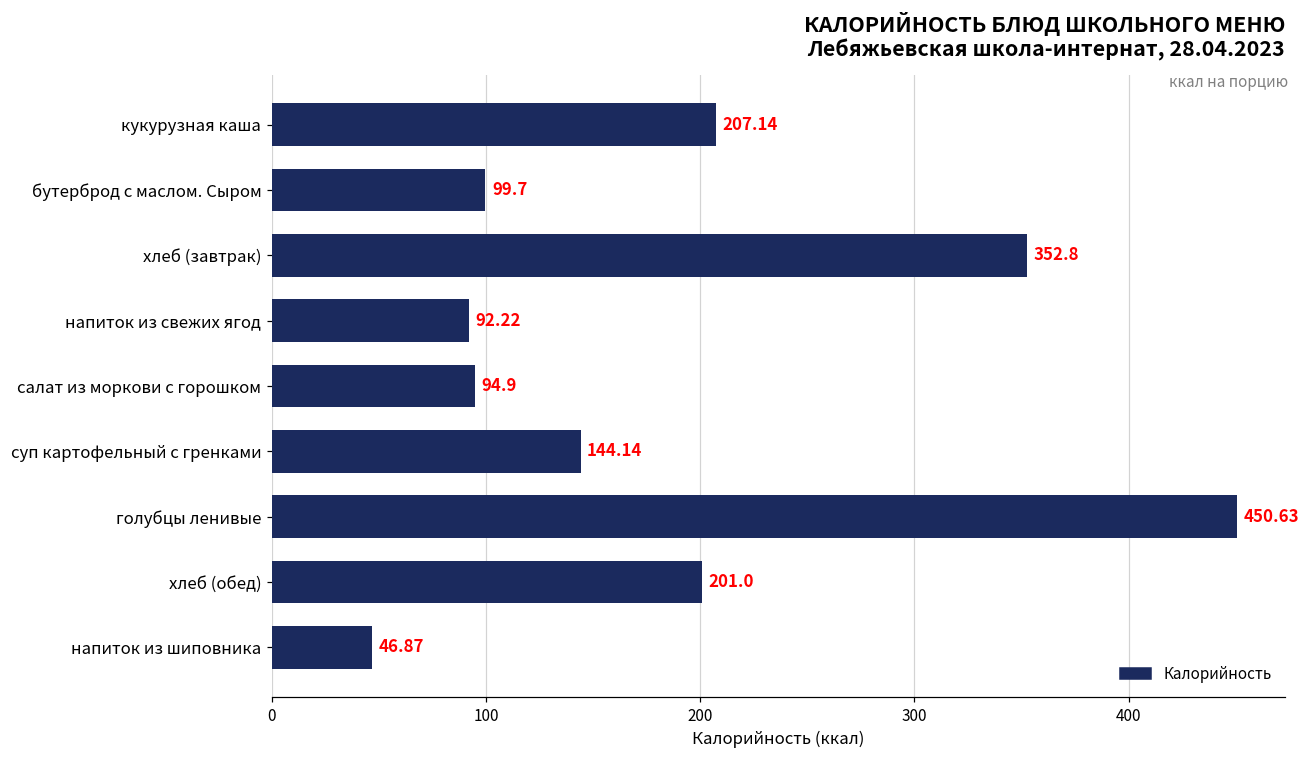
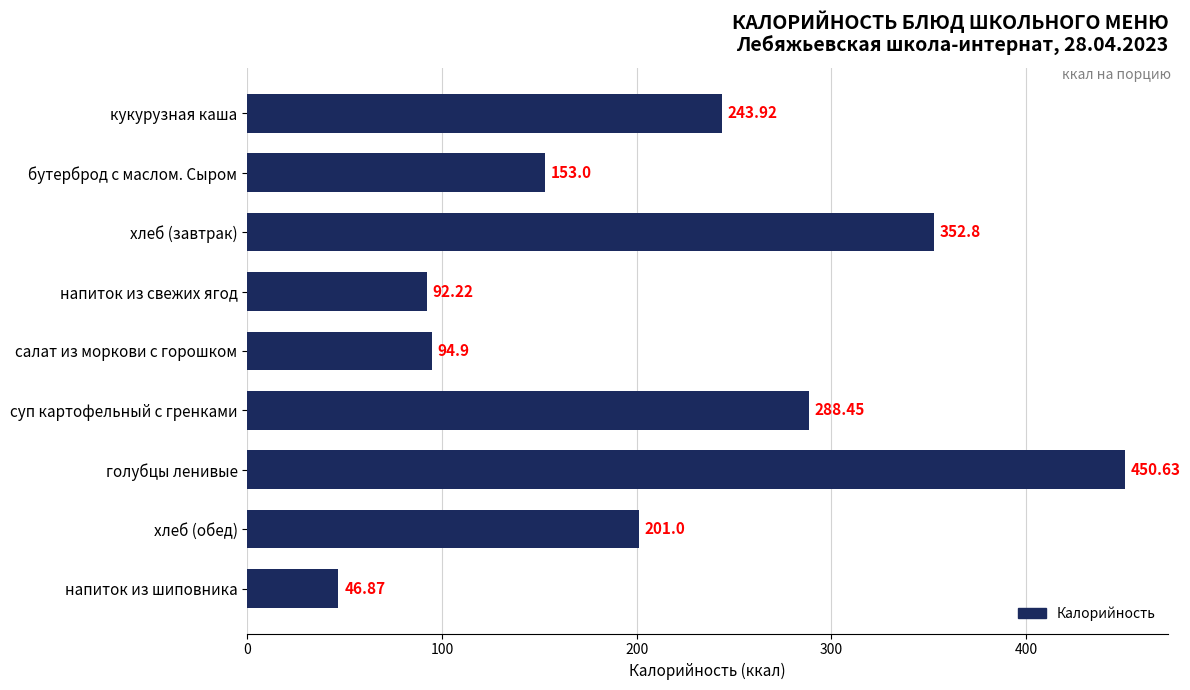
  {
-   "кукурузная каша": 207.14,
-   "бутерброд с маслом. Сыром": 99.7,
+   "кукурузная каша": 243.92,
+   "бутерброд с маслом. Сыром": 153.0,
    "хлеб (завтрак)": 352.8,
    "напиток из свежих ягод": 92.22,
    "салат из моркови с горошком": 94.9,
-   "суп картофельный с гренками": 144.14,
+   "суп картофельный с гренками": 288.45,
    "голубцы ленивые": 450.63,
    "хлеб (обед)": 201.0,
    "напиток из шиповника": 46.87
  }
